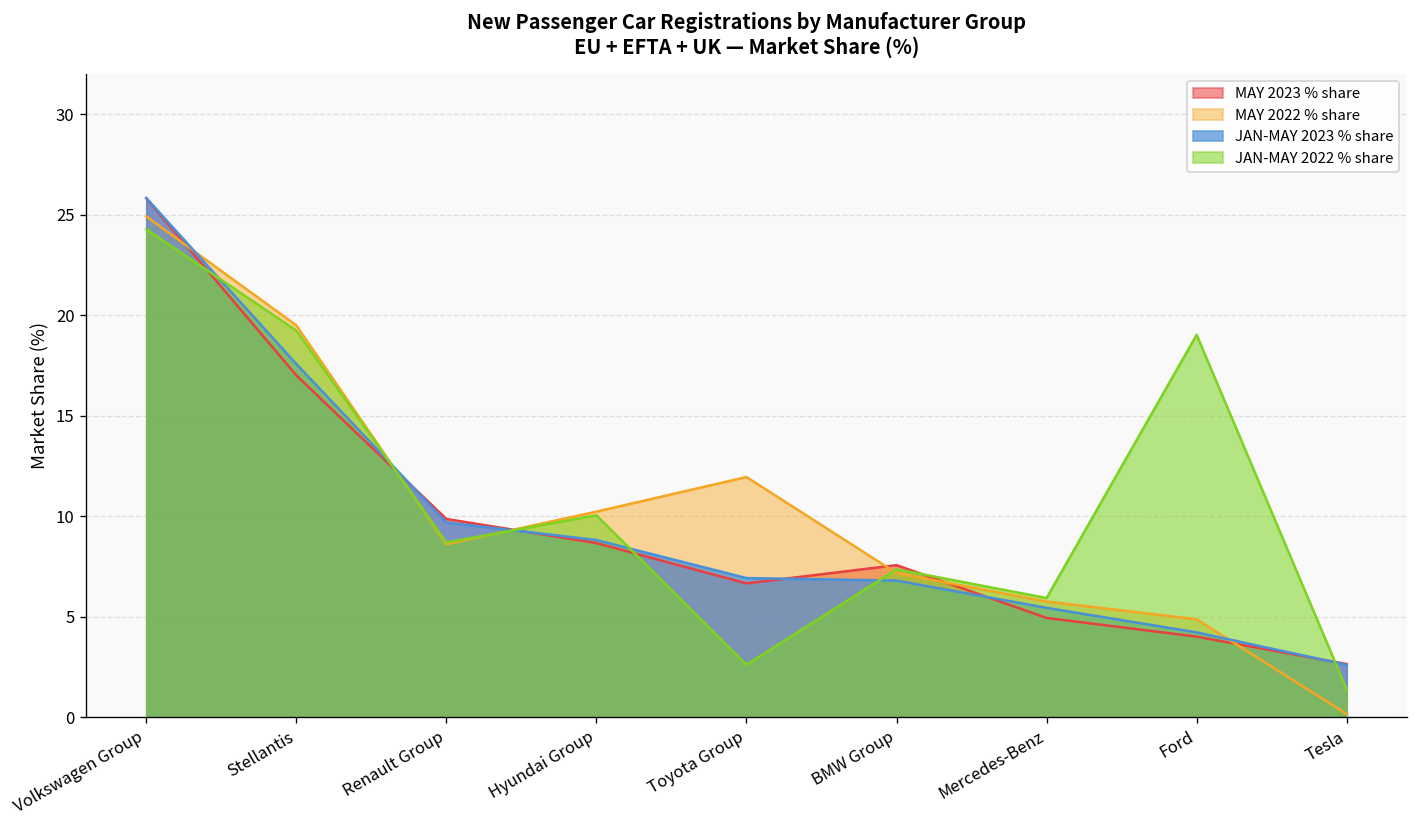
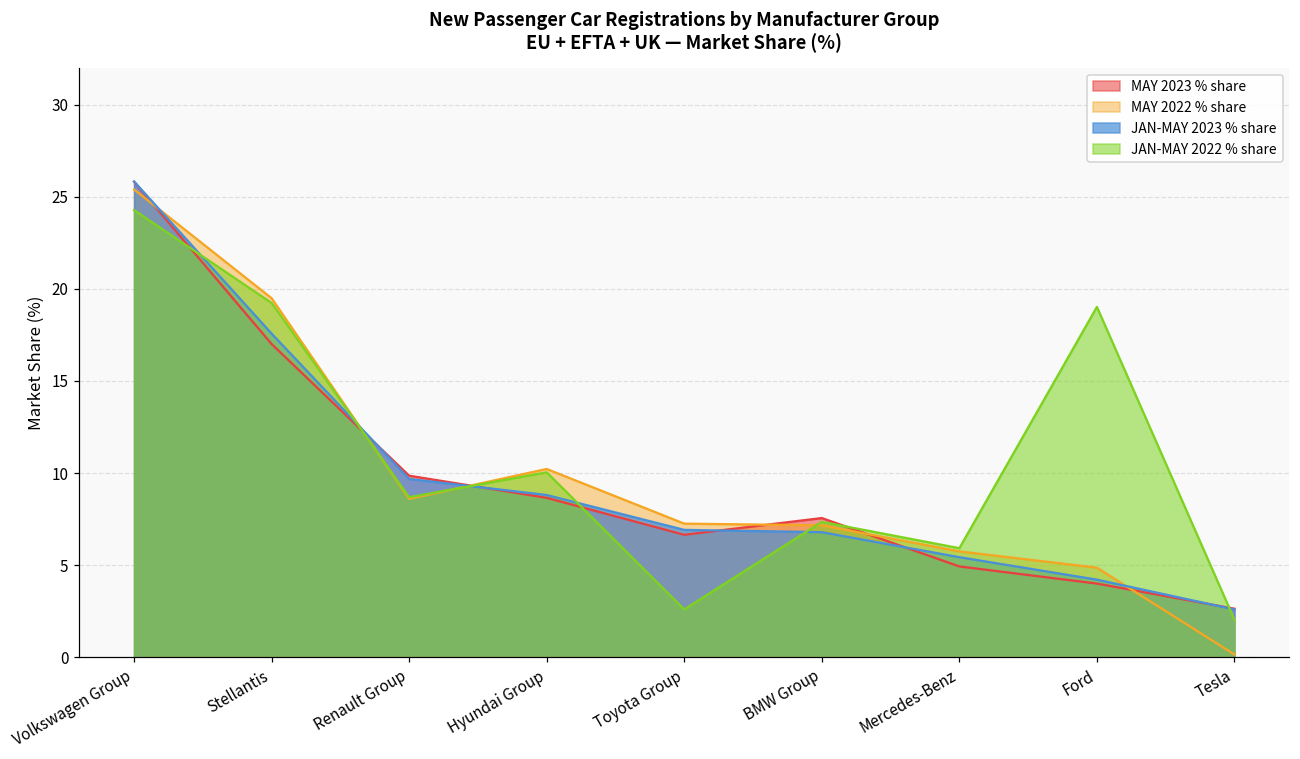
  {
    "MAY 2023 % share": {
      "Stellantis": 17.0,
      "Renault Group": 9.9,
      "Hyundai Group": 8.7,
      "Toyota Group": 6.7,
      "BMW Group": 7.6,
      "Mercedes-Benz": 4.9,
      "Ford": 4.0
    },
    "MAY 2022 % share": {
-     "Volkswagen Group": 24.9,
+     "Volkswagen Group": 25.4,
      "Stellantis": 19.5,
      "Hyundai Group": 10.2,
-     "Toyota Group": 11.9,
+     "Toyota Group": 7.3,
      "BMW Group": 7.2,
      "Mercedes-Benz": 5.7,
      "Ford": 4.9,
      "Tesla": 0.2
    },
    "JAN-MAY 2023 % share": {
      "Stellantis": 17.6,
      "Renault Group": 9.7,
      "Hyundai Group": 8.8,
      "Toyota Group": 6.9,
      "BMW Group": 6.8,
      "Mercedes-Benz": 5.4,
      "Ford": 4.2
    },
    "JAN-MAY 2022 % share": {
      "Volkswagen Group": 24.3,
      "Stellantis": 19.2,
      "Hyundai Group": 10.0,
      "Toyota Group": 2.6,
      "BMW Group": 7.4,
      "Mercedes-Benz": 5.9,
      "Ford": 19.0,
-     "Tesla": 1.4
+     "Tesla": 2.0
    }
  }
